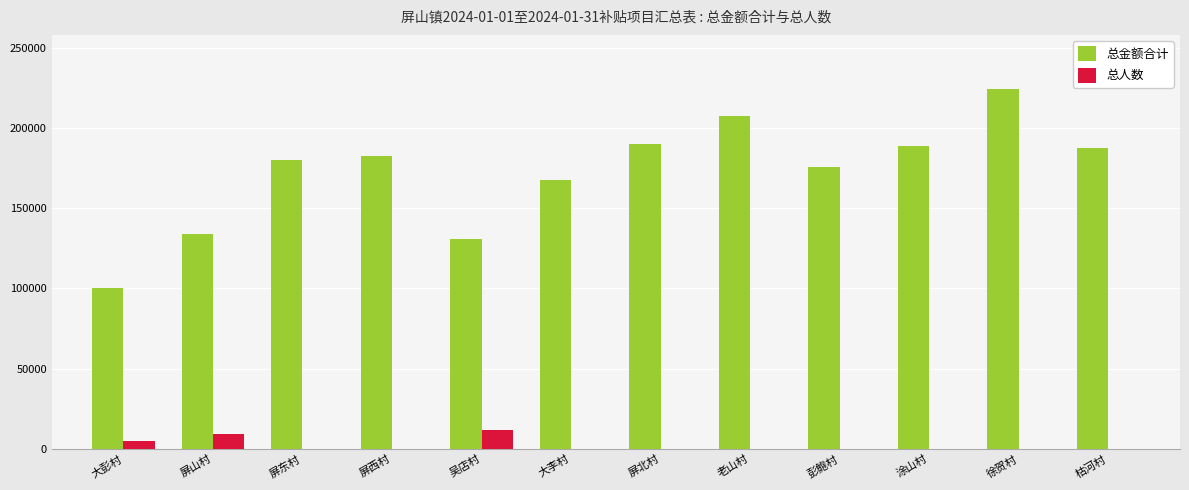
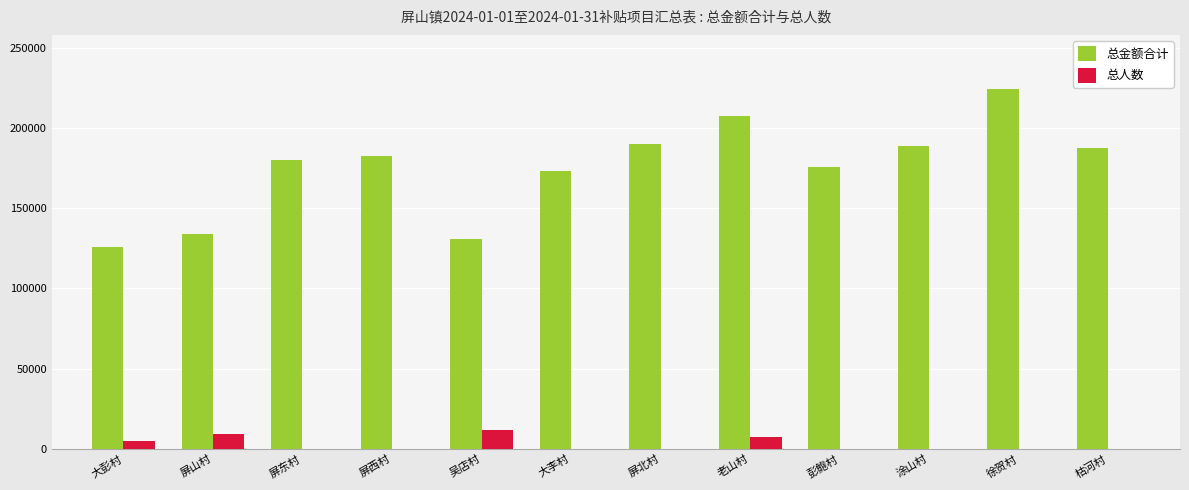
  {
    "总金额合计": {
-     "大彭村": 100000,
+     "大彭村": 126000,
      "屏山村": 134000,
      "屏东村": 180000,
      "屏西村": 183000,
      "吴店村": 131000,
-     "大李村": 167000,
+     "大李村": 173000,
      "屏北村": 190000,
      "老山村": 207000,
      "彭鲍村": 176000,
      "涂山村": 188000,
      "徐贺村": 224000,
      "枯河村": 187000
    },
    "总人数": {
      "大彭村": 5000,
      "屏山村": 10000,
      "吴店村": 12000,
-     "老山村": 0
+     "老山村": 8000
    }
  }
